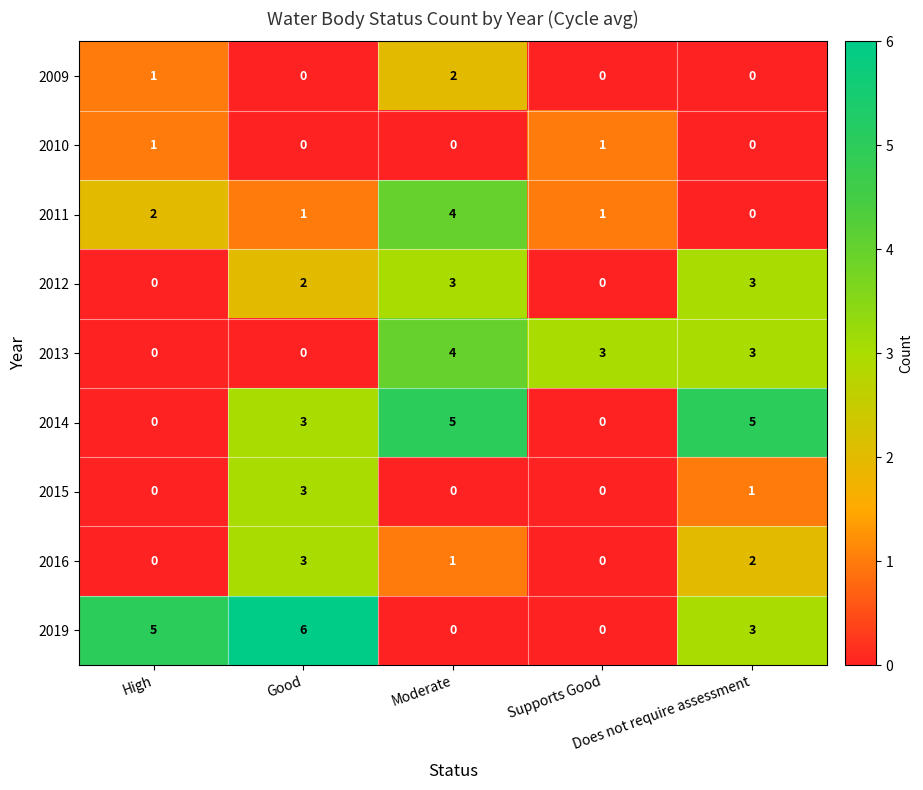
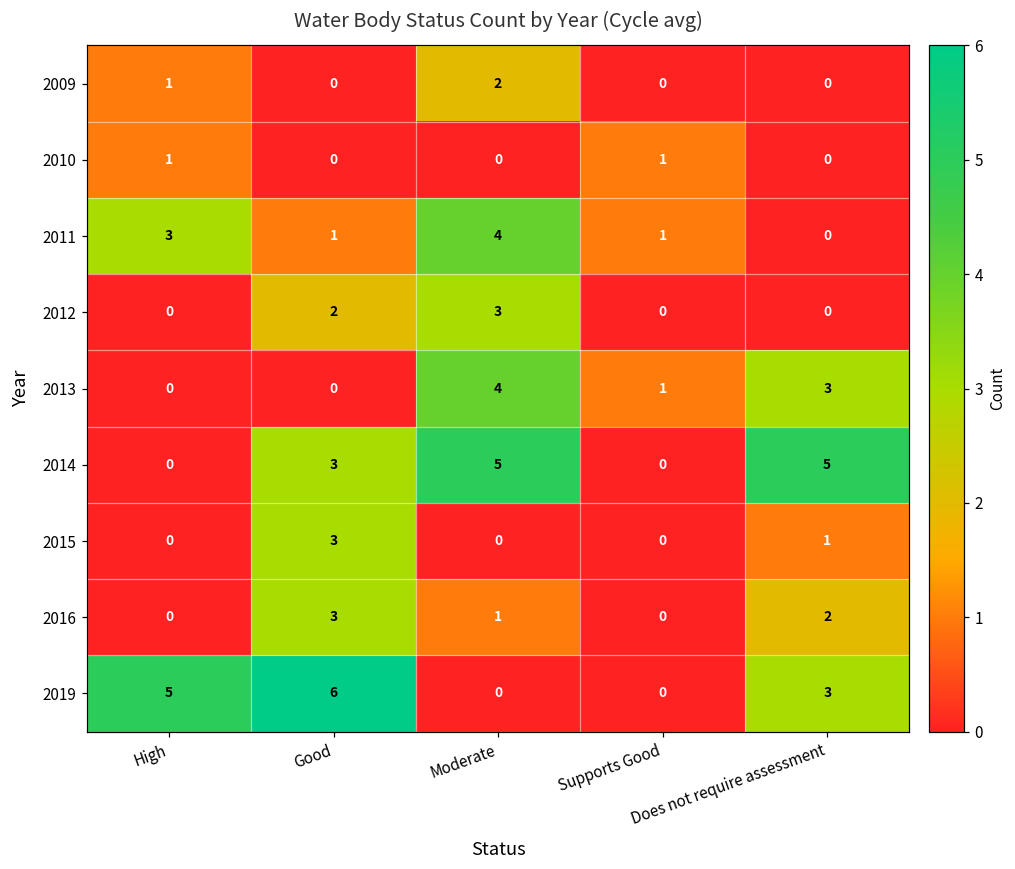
  {
    "2009": {
      "High": 1,
      "Good": 0,
      "Moderate": 2,
      "Supports Good": 0,
      "Does not require assessment": 0
    },
    "2010": {
      "High": 1,
      "Good": 0,
      "Moderate": 0,
      "Supports Good": 1,
      "Does not require assessment": 0
    },
    "2011": {
-     "High": 2,
+     "High": 3,
      "Good": 1,
      "Moderate": 4,
      "Supports Good": 1,
      "Does not require assessment": 0
    },
    "2012": {
      "High": 0,
      "Good": 2,
      "Moderate": 3,
      "Supports Good": 0,
-     "Does not require assessment": 3
+     "Does not require assessment": 0
    },
    "2013": {
      "High": 0,
      "Good": 0,
      "Moderate": 4,
-     "Supports Good": 3,
+     "Supports Good": 1,
      "Does not require assessment": 3
    },
    "2014": {
      "High": 0,
      "Good": 3,
      "Moderate": 5,
      "Supports Good": 0,
      "Does not require assessment": 5
    },
    "2015": {
      "High": 0,
      "Good": 3,
      "Moderate": 0,
      "Supports Good": 0,
      "Does not require assessment": 1
    },
    "2016": {
      "High": 0,
      "Good": 3,
      "Moderate": 1,
      "Supports Good": 0,
      "Does not require assessment": 2
    },
    "2019": {
      "High": 5,
      "Good": 6,
      "Moderate": 0,
      "Supports Good": 0,
      "Does not require assessment": 3
    }
  }
